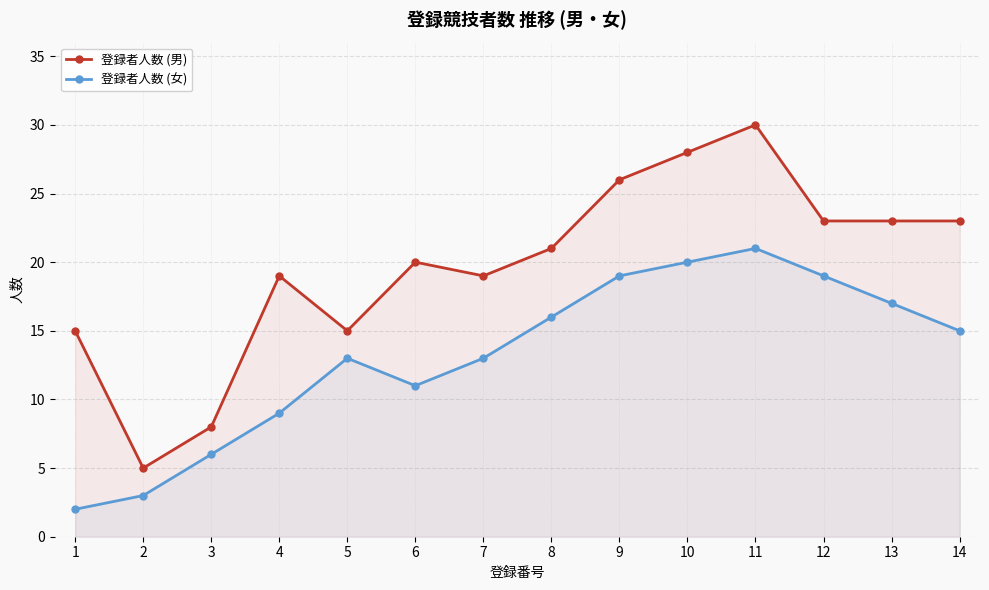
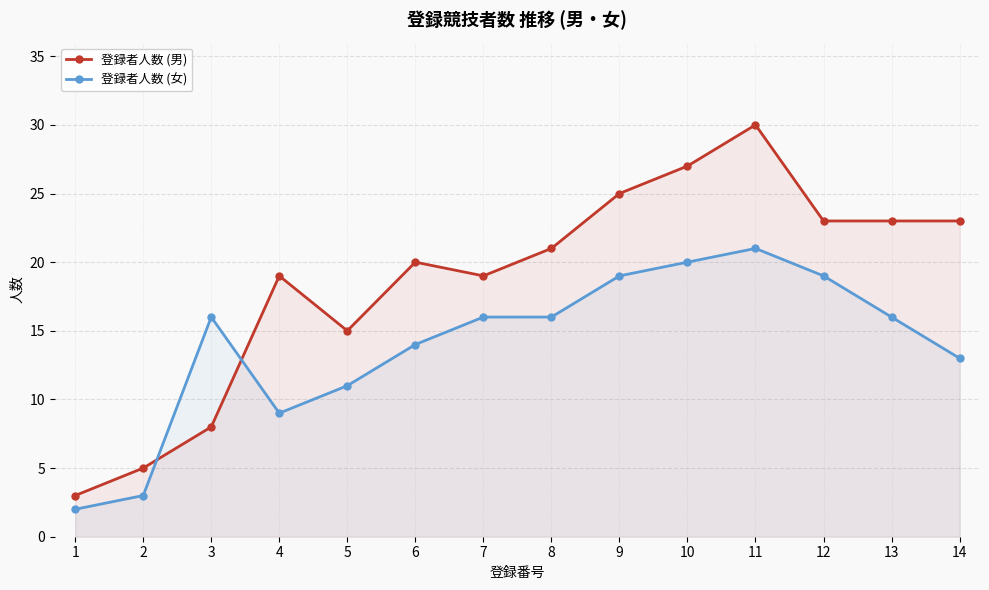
  {
    "登録者人数 (男)": {
-     "1": 15,
+     "1": 3,
      "2": 5,
      "3": 8,
      "4": 19,
      "5": 15,
      "6": 20,
      "7": 19,
      "8": 21,
-     "9": 26,
-     "10": 28,
+     "9": 25,
+     "10": 27,
      "11": 30,
      "12": 23,
      "13": 23,
      "14": 23
    },
    "登録者人数 (女)": {
      "1": 2,
      "2": 3,
-     "3": 6,
+     "3": 16,
      "4": 9,
-     "5": 13,
-     "6": 11,
-     "7": 13,
+     "5": 11,
+     "6": 14,
+     "7": 16,
      "8": 16,
      "9": 19,
      "10": 20,
      "11": 21,
      "12": 19,
-     "13": 17,
-     "14": 15
+     "13": 16,
+     "14": 13
    }
  }
